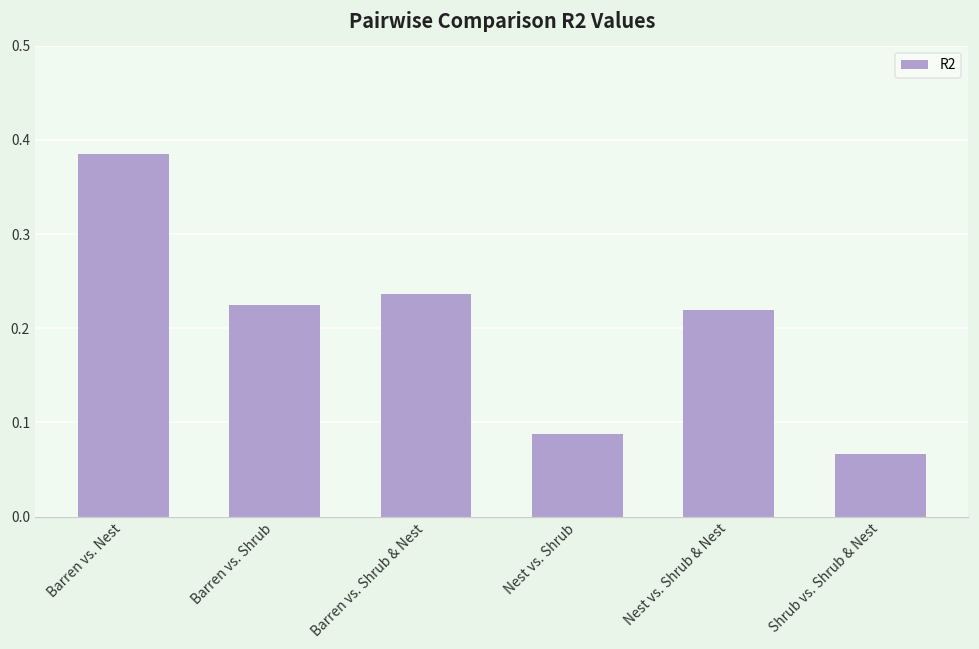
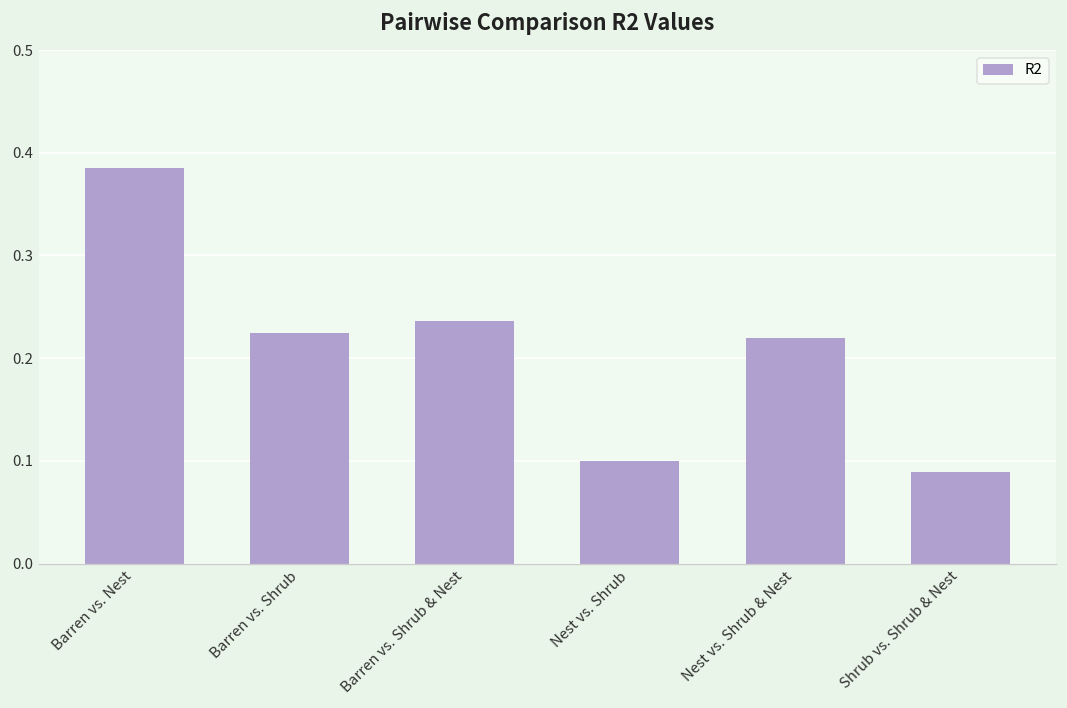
  {
    "Barren vs. Nest": 0.38,
    "Barren vs. Shrub": 0.22,
    "Barren vs. Shrub & Nest": 0.24,
-   "Nest vs. Shrub": 0.09,
+   "Nest vs. Shrub": 0.10,
    "Nest vs. Shrub & Nest": 0.22,
-   "Shrub vs. Shrub & Nest": 0.07
+   "Shrub vs. Shrub & Nest": 0.09
  }
